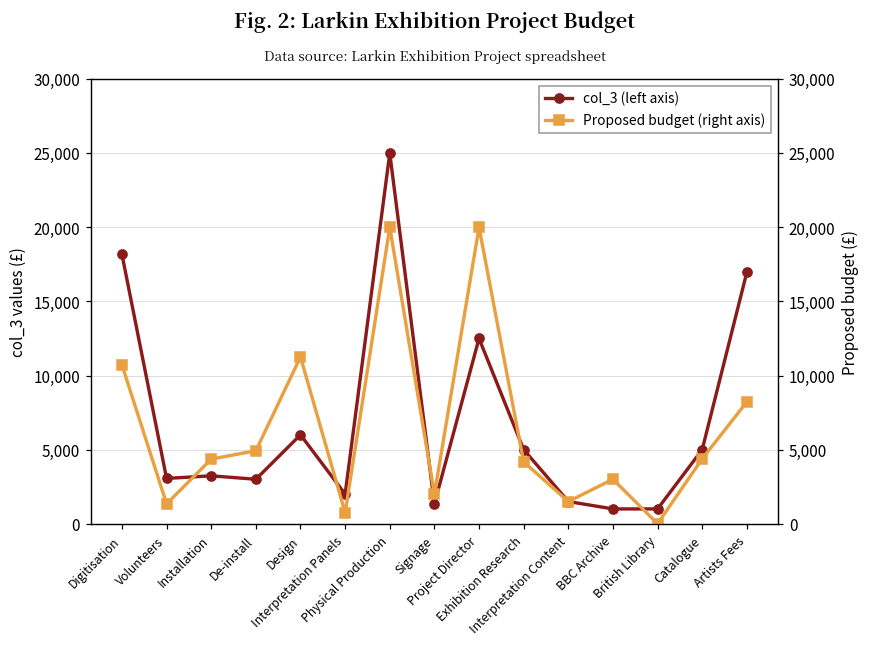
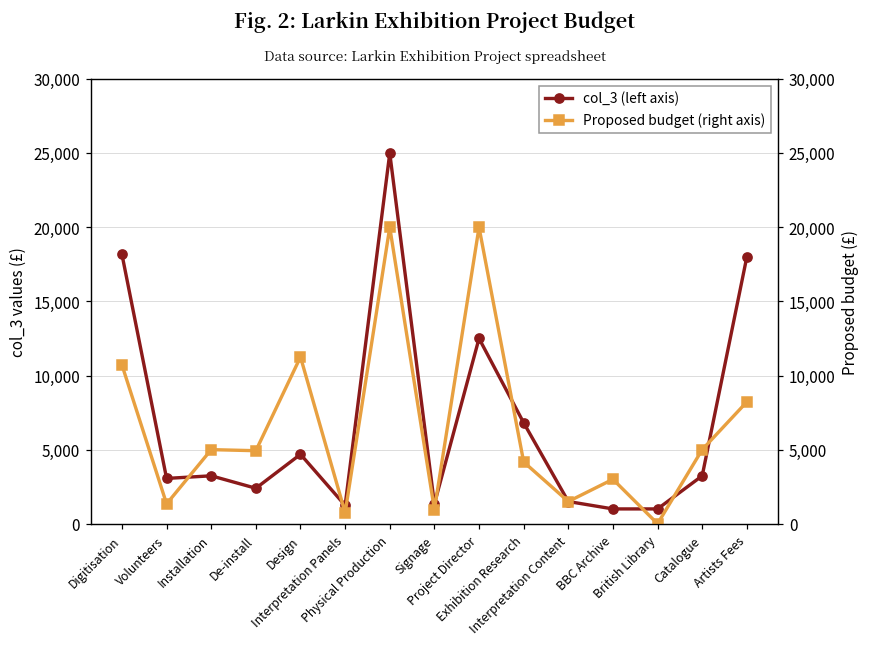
  {
    "col_3 (left axis)": {
      "Digitisation": "18,200",
      "Volunteers": "3,100",
      "Installation": "3,200",
-     "De-install": "3,000",
-     "Design": "6,000",
-     "Interpretation Panels": "2,000",
+     "De-install": "2,400",
+     "Design": "4,700",
+     "Interpretation Panels": "1,200",
      "Physical Production": "25,000",
      "Signage": "1,300",
      "Project Director": "12,500",
-     "Exhibition Research": "5,000",
+     "Exhibition Research": "6,800",
      "Interpretation Content": "1,500",
      "BBC Archive": "1,000",
      "British Library": "1,000",
-     "Catalogue": "5,000",
-     "Artists Fees": "17,000"
+     "Catalogue": "3,200",
+     "Artists Fees": "18,000"
    },
    "Proposed budget (right axis)": {
      "Digitisation": "10,700",
      "Volunteers": "1,300",
-     "Installation": "4,400",
+     "Installation": "5,000",
      "De-install": "4,900",
      "Design": "11,300",
      "Interpretation Panels": "700",
      "Physical Production": "20,000",
-     "Signage": "2,000",
+     "Signage": "1,000",
      "Project Director": "20,000",
      "Exhibition Research": "4,200",
      "Interpretation Content": "1,500",
      "BBC Archive": "3,000",
      "British Library": "0",
-     "Catalogue": "4,400",
+     "Catalogue": "5,000",
      "Artists Fees": "8,200"
    }
  }
